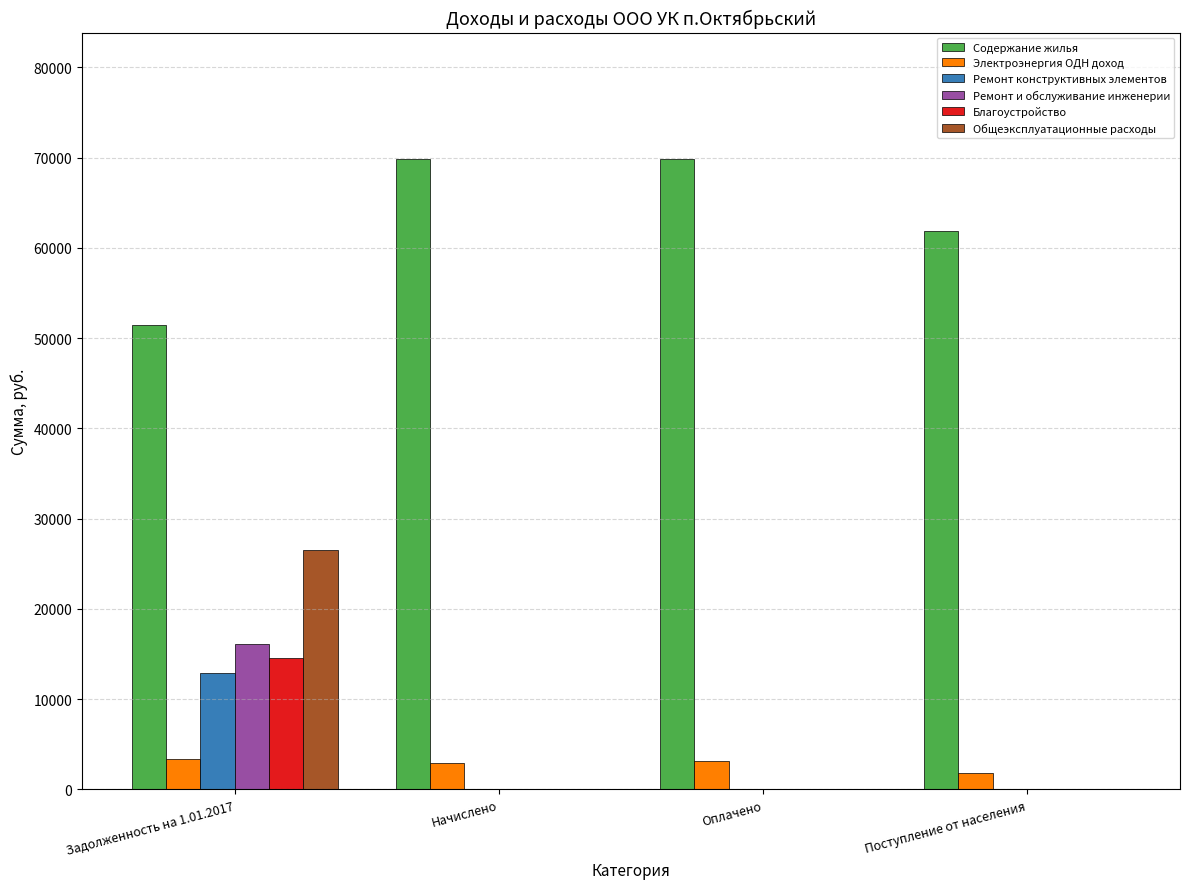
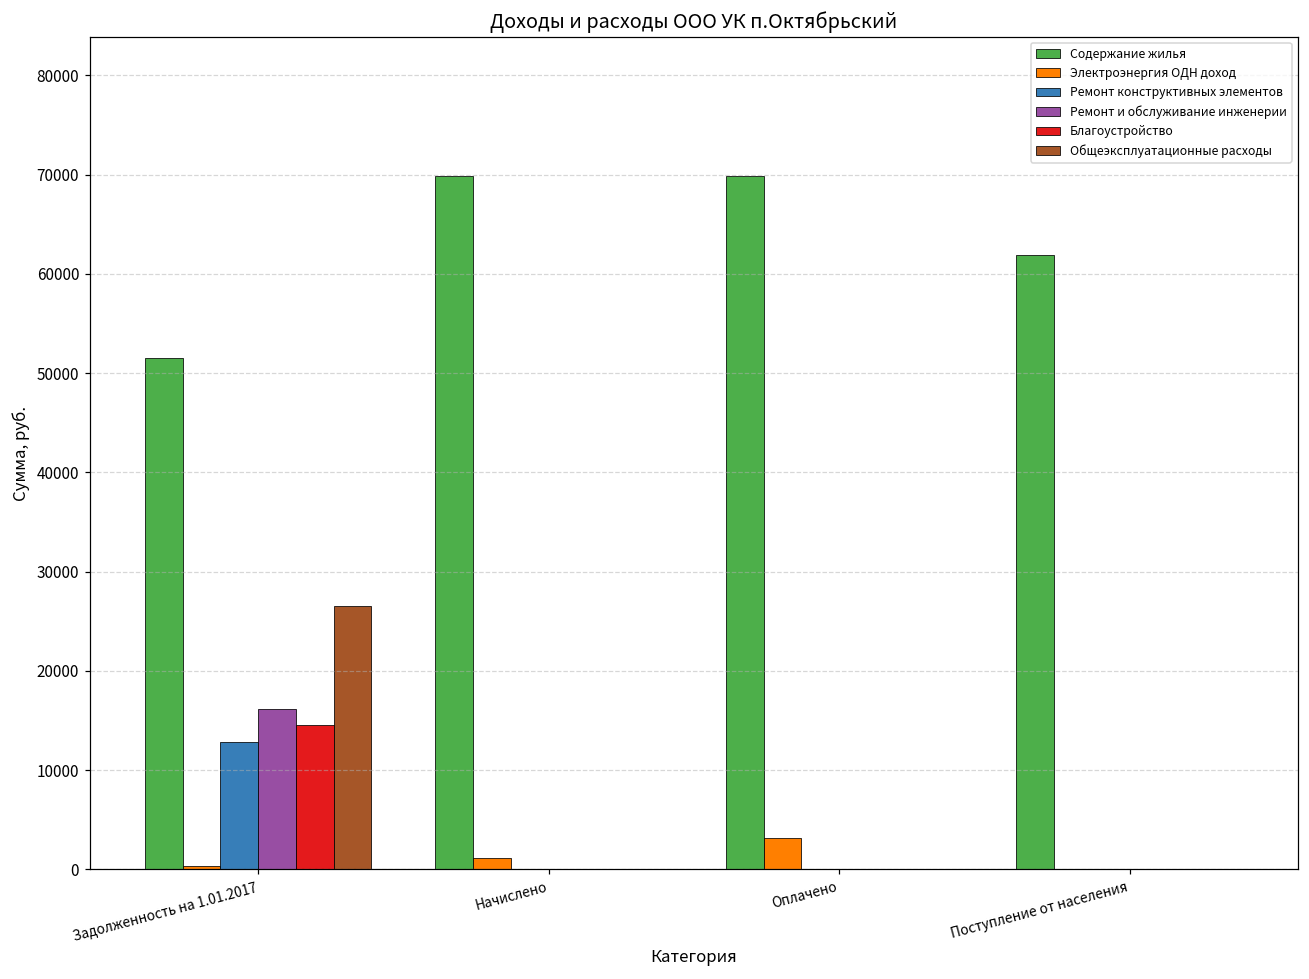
  {
    "Содержание жилья": {
      "Задолженность на 1.01.2017": 51000,
      "Начислено": 70000,
      "Оплачено": 70000,
      "Поступление от населения": 62000
    },
    "Электроэнергия ОДН доход": {
-     "Задолженность на 1.01.2017": 3000,
-     "Начислено": 3000,
+     "Задолженность на 1.01.2017": 0,
+     "Начислено": 1000,
      "Оплачено": 3000,
-     "Поступление от населения": 2000
+     "Поступление от населения": 0
    },
    "Ремонт конструктивных элементов": {
      "Задолженность на 1.01.2017": 13000,
      "Начислено": 0,
      "Оплачено": 0,
      "Поступление от населения": 0
    },
    "Ремонт и обслуживание инженерии": {
      "Задолженность на 1.01.2017": 16000,
      "Начислено": 0,
      "Оплачено": 0,
      "Поступление от населения": 0
    },
    "Благоустройство": {
      "Задолженность на 1.01.2017": 15000,
      "Начислено": 0,
      "Оплачено": 0,
      "Поступление от населения": 0
    },
    "Общеэксплуатационные расходы": {
      "Задолженность на 1.01.2017": 27000,
      "Начислено": 0,
      "Оплачено": 0,
      "Поступление от населения": 0
    }
  }
